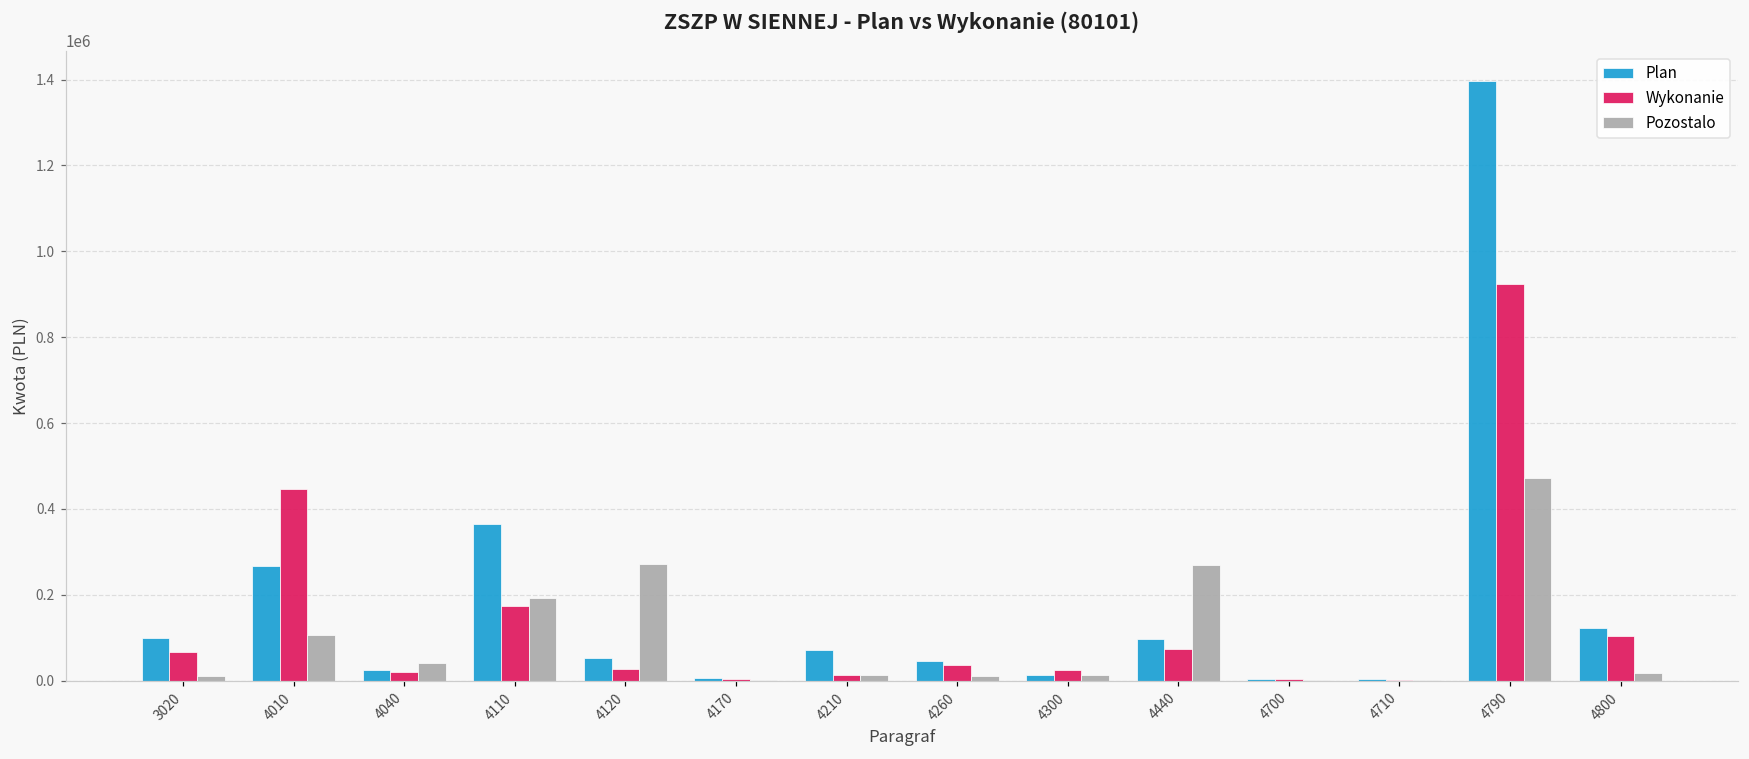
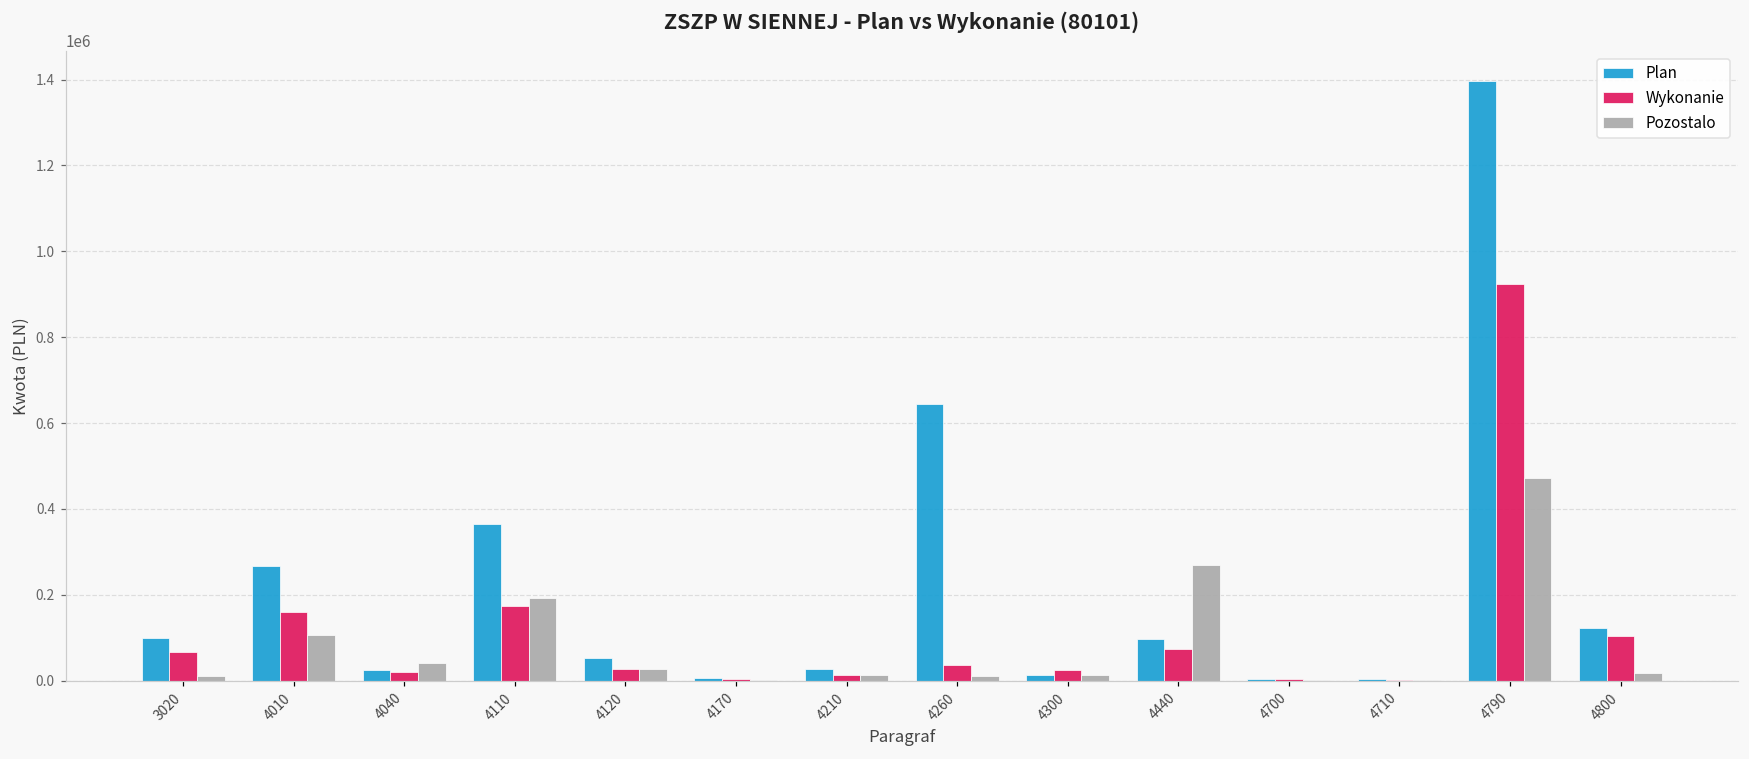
  {
    "Plan": {
      "3020": 100000,
      "4010": 270000,
      "4040": 20000,
      "4110": 370000,
      "4120": 50000,
-     "4210": 70000,
-     "4260": 50000,
+     "4210": 30000,
+     "4260": 650000,
      "4300": 10000,
      "4440": 100000,
      "4790": 1400000,
      "4800": 120000
    },
    "Wykonanie": {
      "3020": 70000,
-     "4010": 450000,
+     "4010": 160000,
      "4040": 20000,
      "4110": 170000,
      "4120": 30000,
      "4210": 10000,
      "4260": 40000,
      "4300": 20000,
      "4440": 70000,
      "4790": 920000,
      "4800": 100000
    },
    "Pozostalo": {
      "3020": 10000,
      "4010": 110000,
      "4040": 40000,
      "4110": 190000,
-     "4120": 270000,
+     "4120": 30000,
      "4210": 10000,
      "4260": 10000,
      "4300": 10000,
      "4440": 270000,
      "4790": 470000,
      "4800": 20000
    }
  }
